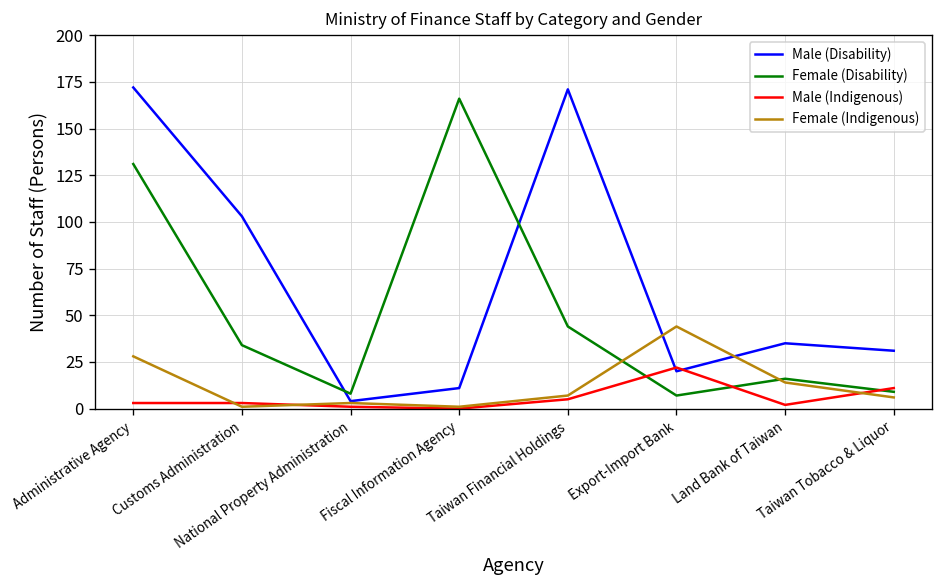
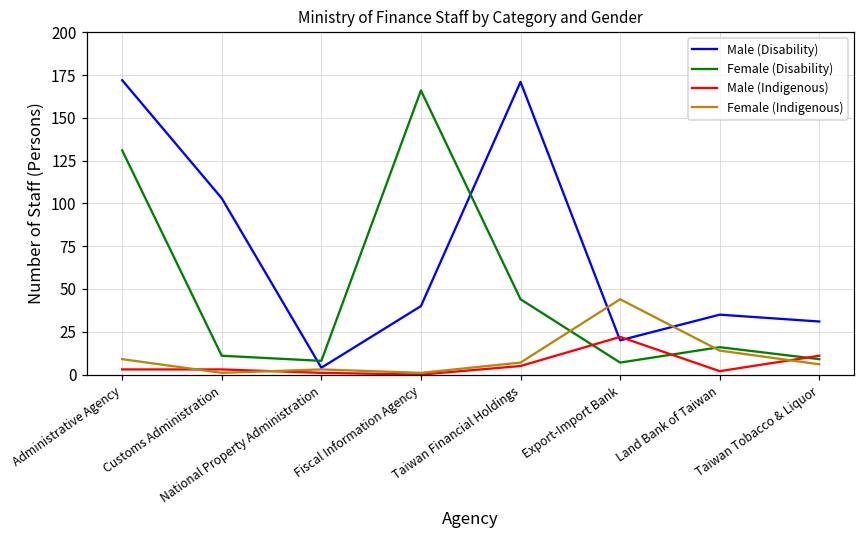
  {
    "Male (Disability)": {
      "Administrative Agency": 172,
      "Customs Administration": 103,
-     "Fiscal Information Agency": 11,
+     "Fiscal Information Agency": 40,
      "Taiwan Financial Holdings": 171,
      "Export-Import Bank": 20,
      "Land Bank of Taiwan": 35,
      "Taiwan Tobacco & Liquor": 31
    },
    "Female (Disability)": {
      "Administrative Agency": 131,
-     "Customs Administration": 34,
+     "Customs Administration": 11,
      "National Property Administration": 8,
      "Fiscal Information Agency": 166,
      "Taiwan Financial Holdings": 44,
      "Export-Import Bank": 7,
      "Land Bank of Taiwan": 16,
      "Taiwan Tobacco & Liquor": 9
    },
    "Male (Indigenous)": {
      "Administrative Agency": 3,
      "Customs Administration": 3,
      "National Property Administration": 1,
      "Taiwan Financial Holdings": 5,
      "Export-Import Bank": 22,
      "Land Bank of Taiwan": 2,
      "Taiwan Tobacco & Liquor": 11
    },
    "Female (Indigenous)": {
-     "Administrative Agency": 28,
+     "Administrative Agency": 9,
      "Customs Administration": 1,
      "Taiwan Financial Holdings": 7,
      "Export-Import Bank": 44,
      "Land Bank of Taiwan": 14,
      "Taiwan Tobacco & Liquor": 6
    }
  }
